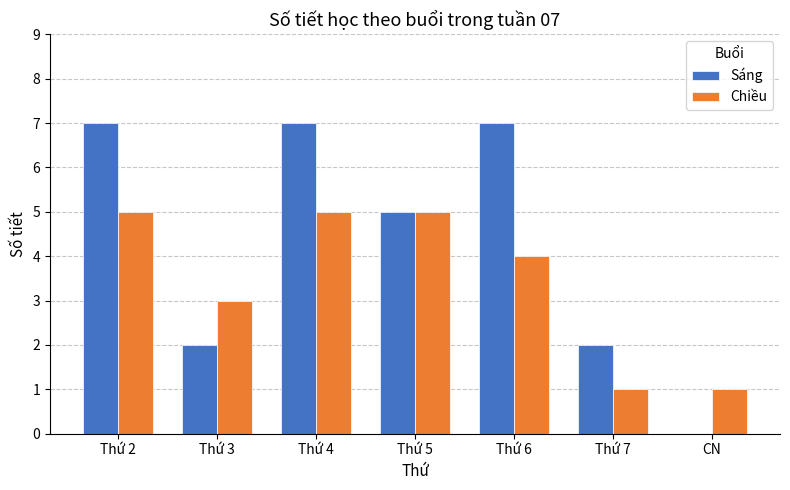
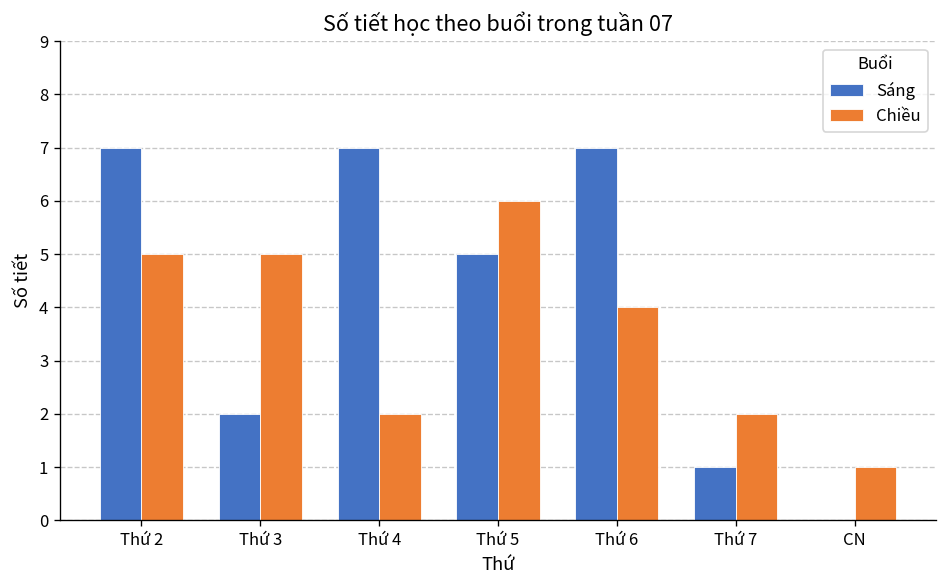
  {
    "Sáng": {
      "Thứ 2": 7,
      "Thứ 3": 2,
      "Thứ 4": 7,
      "Thứ 5": 5,
      "Thứ 6": 7,
-     "Thứ 7": 2,
+     "Thứ 7": 1,
      "CN": 0
    },
    "Chiều": {
      "Thứ 2": 5,
-     "Thứ 3": 3,
-     "Thứ 4": 5,
-     "Thứ 5": 5,
+     "Thứ 3": 5,
+     "Thứ 4": 2,
+     "Thứ 5": 6,
      "Thứ 6": 4,
-     "Thứ 7": 1,
+     "Thứ 7": 2,
      "CN": 1
    }
  }
